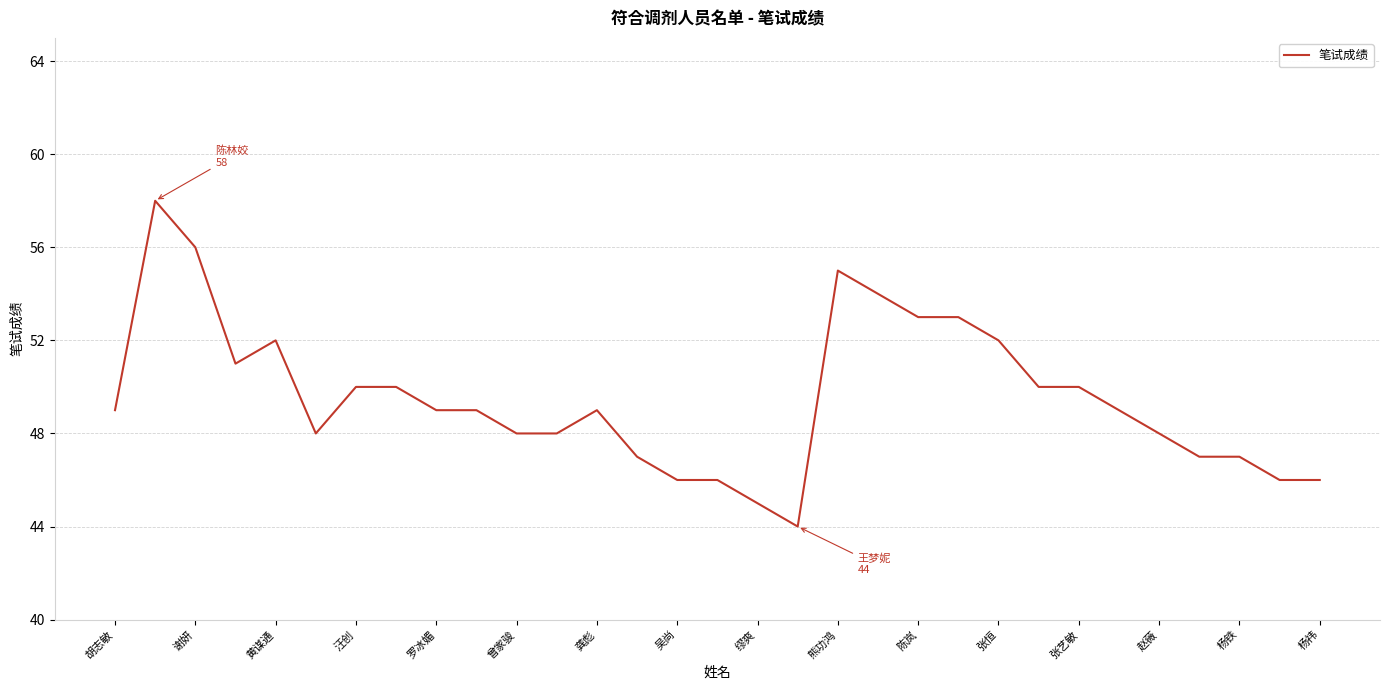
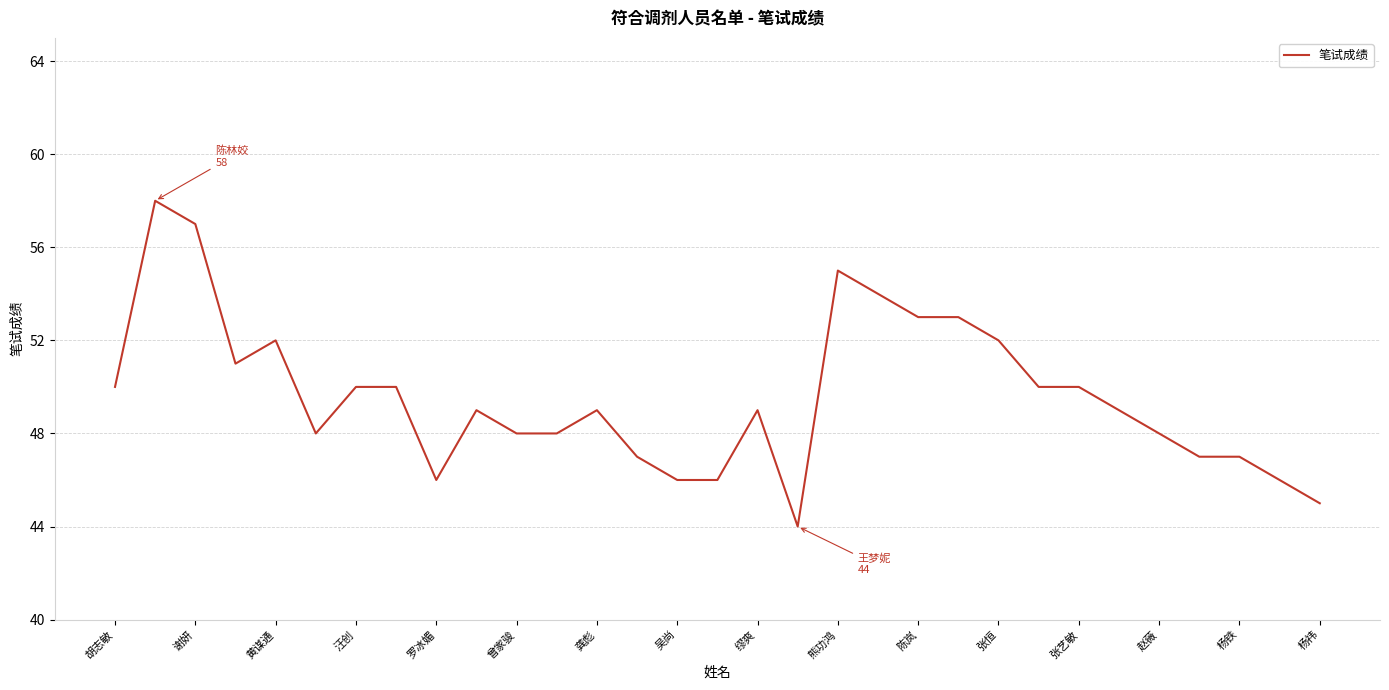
  {
-   "胡志敏": 49,
-   "谢妍": 56,
+   "胡志敏": 50,
+   "谢妍": 57,
    "黄谋通": 52,
    "汪创": 50,
-   "罗冰媚": 49,
+   "罗冰媚": 46,
    "曾家骏": 48,
    "龚彪": 49,
    "吴尚": 46,
-   "缪爽": 45,
+   "缪爽": 49,
    "熊功鸿": 55,
    "陈岚": 53,
    "张恒": 52,
    "张艺敏": 50,
    "赵薇": 48,
    "杨铁": 47,
-   "杨祎": 46
+   "杨祎": 45
  }
